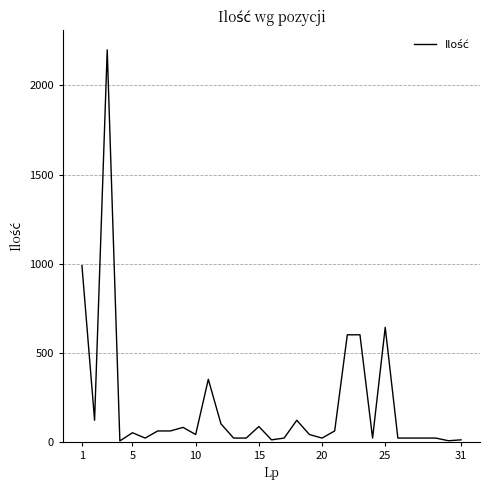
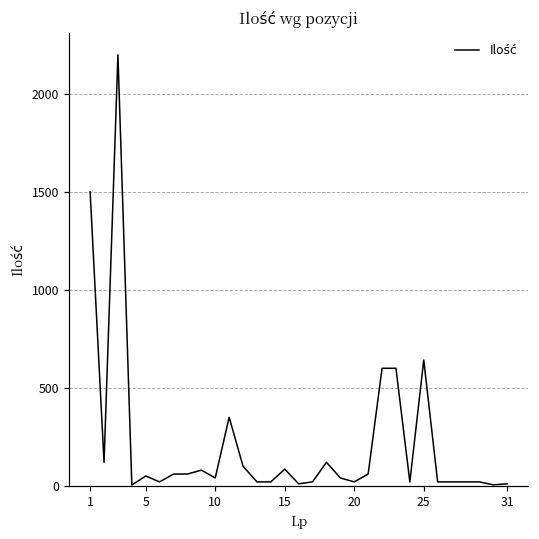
  {
-   "1": 990,
+   "1": 1500,
    "5": 50,
    "10": 40,
    "15": 90,
    "20": 20,
    "25": 640,
    "31": 10
  }
